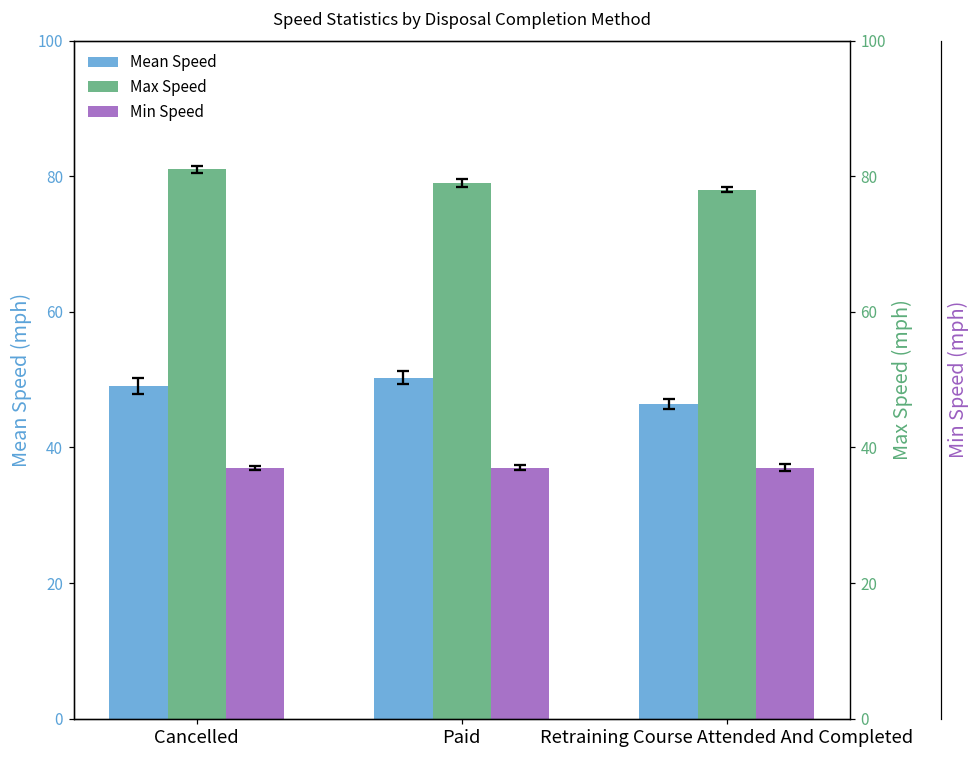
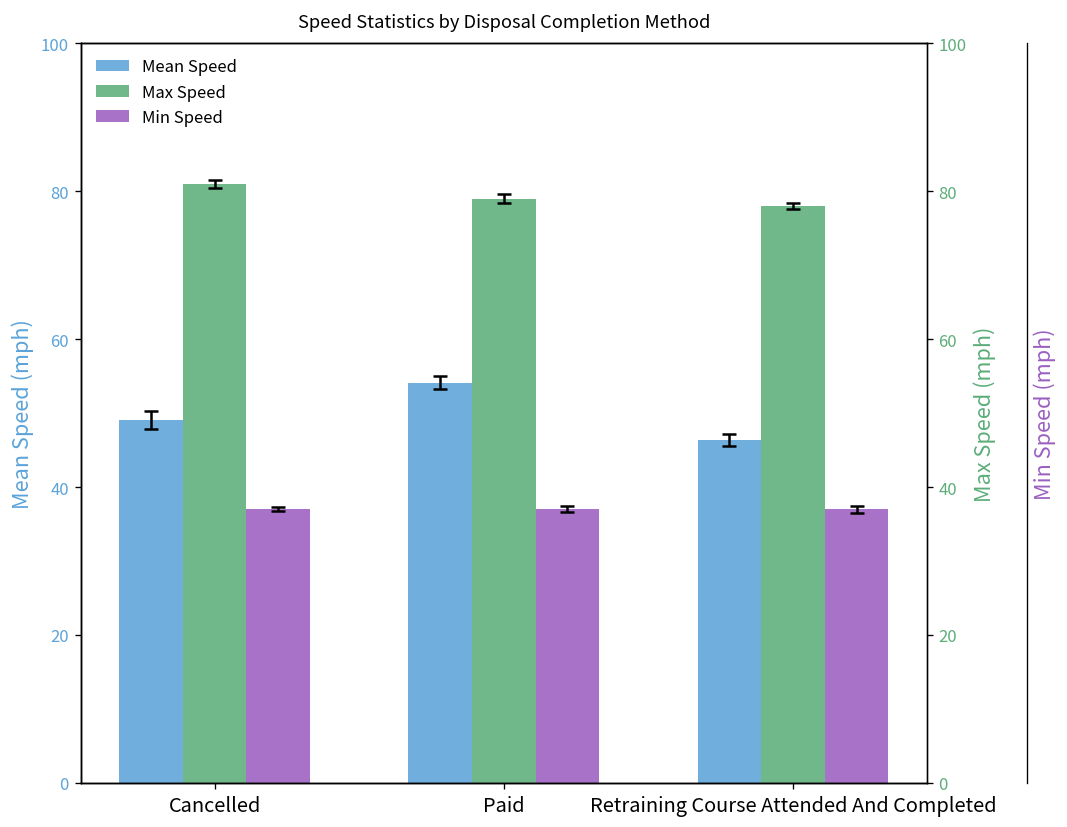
  {
    "Mean Speed": {
      "Cancelled": 49,
-     "Paid": 50,
+     "Paid": 54,
      "Retraining Course Attended And Completed": 46
    },
    "Max Speed": {
      "Cancelled": 81,
      "Paid": 79,
      "Retraining Course Attended And Completed": 78
    },
    "Min Speed": {
      "Cancelled": 37,
      "Paid": 37,
      "Retraining Course Attended And Completed": 37
    }
  }
